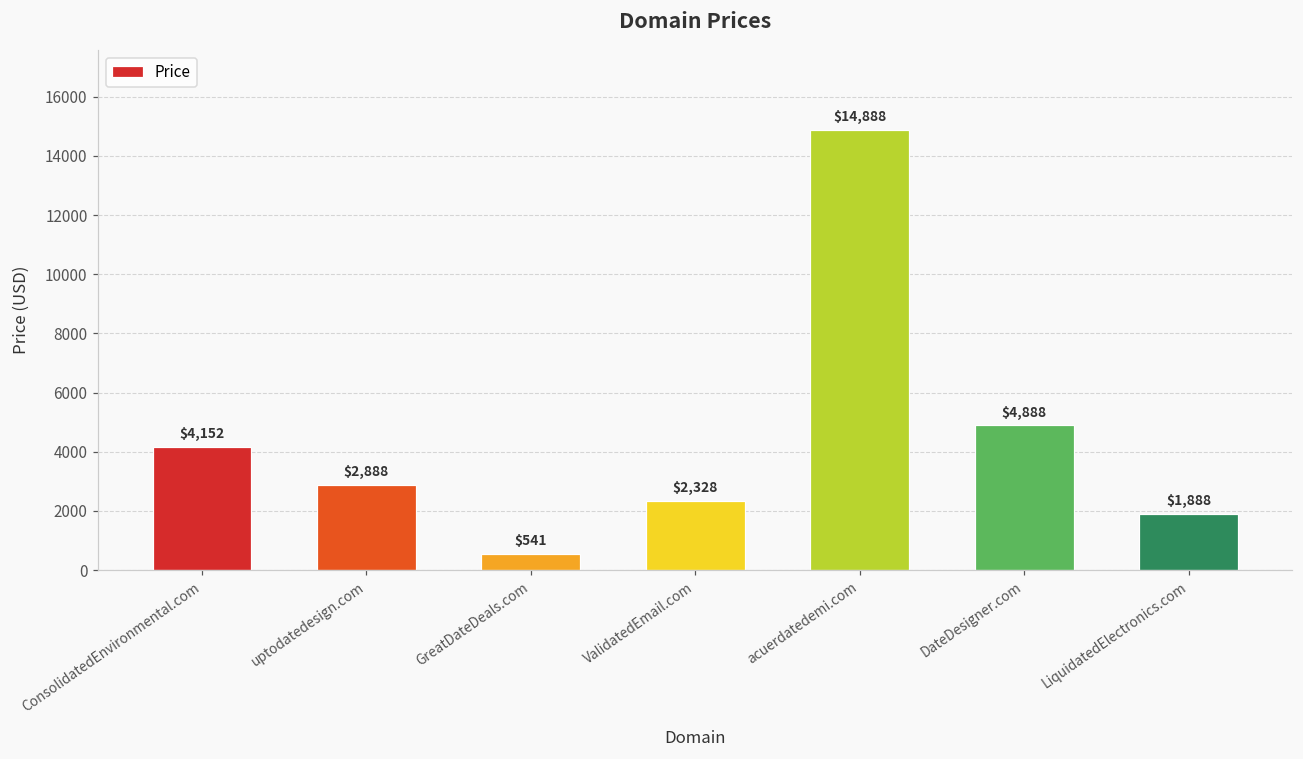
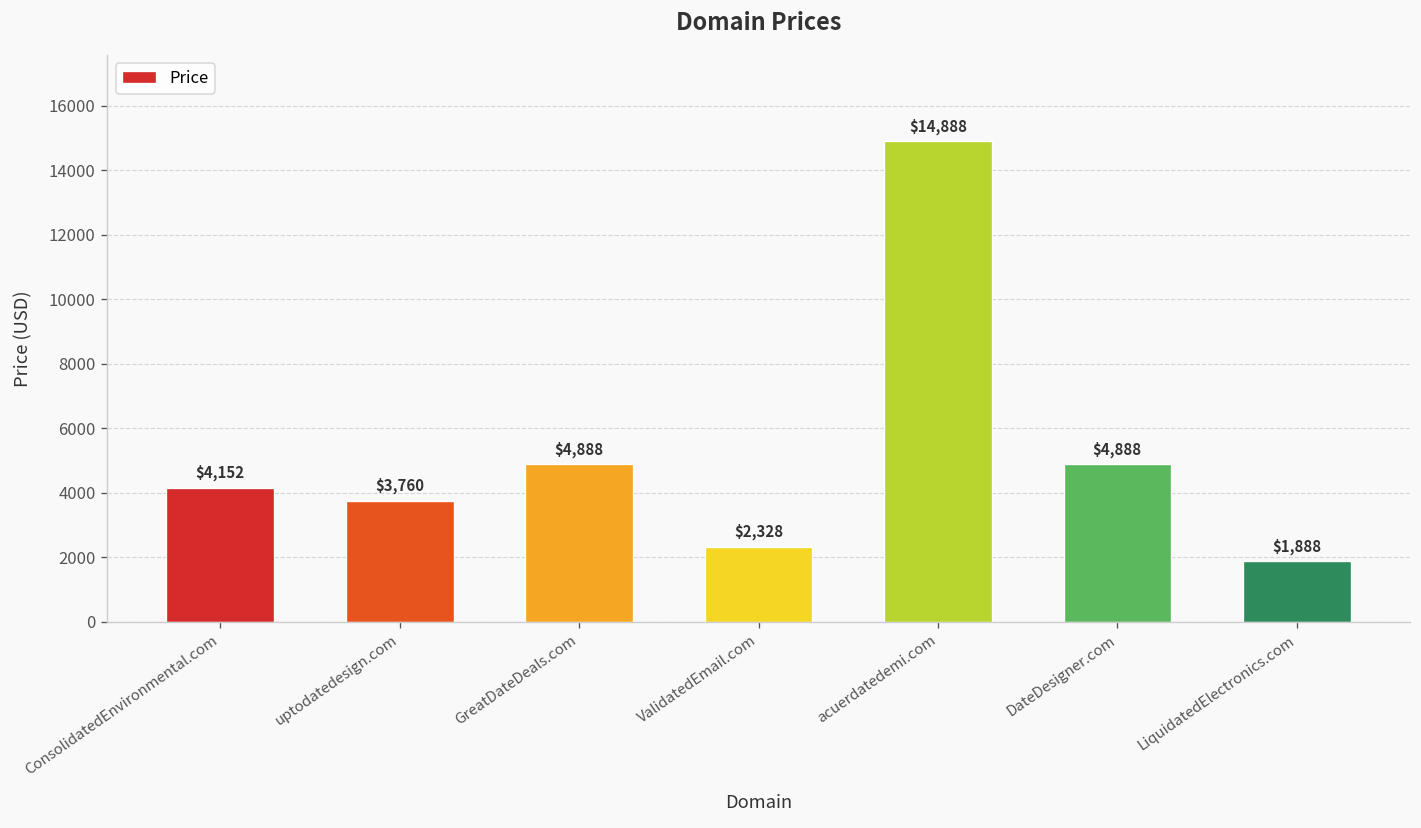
  {
    "ConsolidatedEnvironmental.com": "$4,152",
-   "uptodatedesign.com": "$2,888",
-   "GreatDateDeals.com": "$541",
+   "uptodatedesign.com": "$3,760",
+   "GreatDateDeals.com": "$4,888",
    "ValidatedEmail.com": "$2,328",
    "acuerdatedemi.com": "$14,888",
    "DateDesigner.com": "$4,888",
    "LiquidatedElectronics.com": "$1,888"
  }
